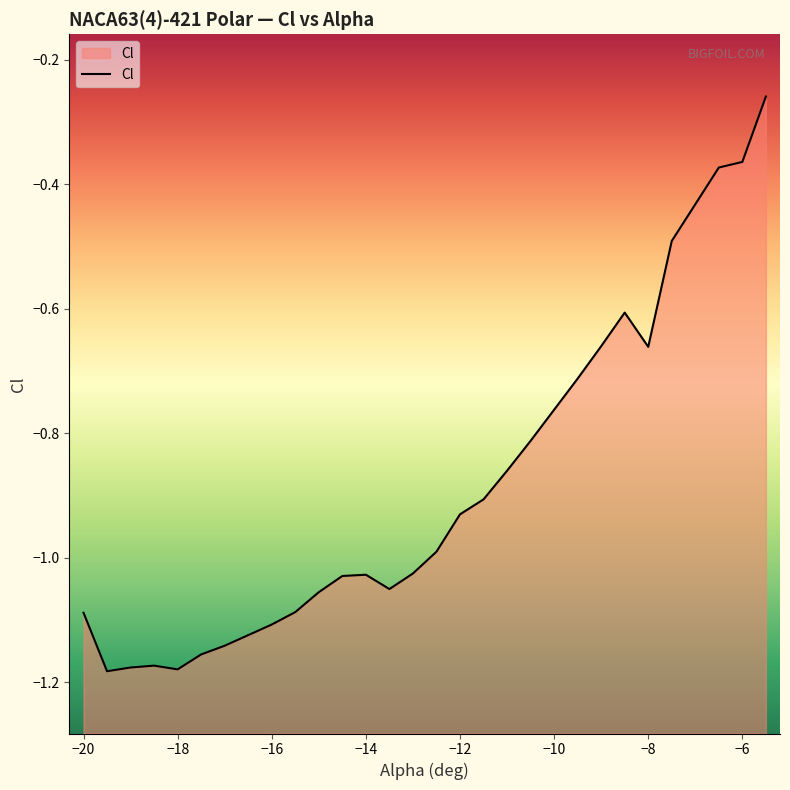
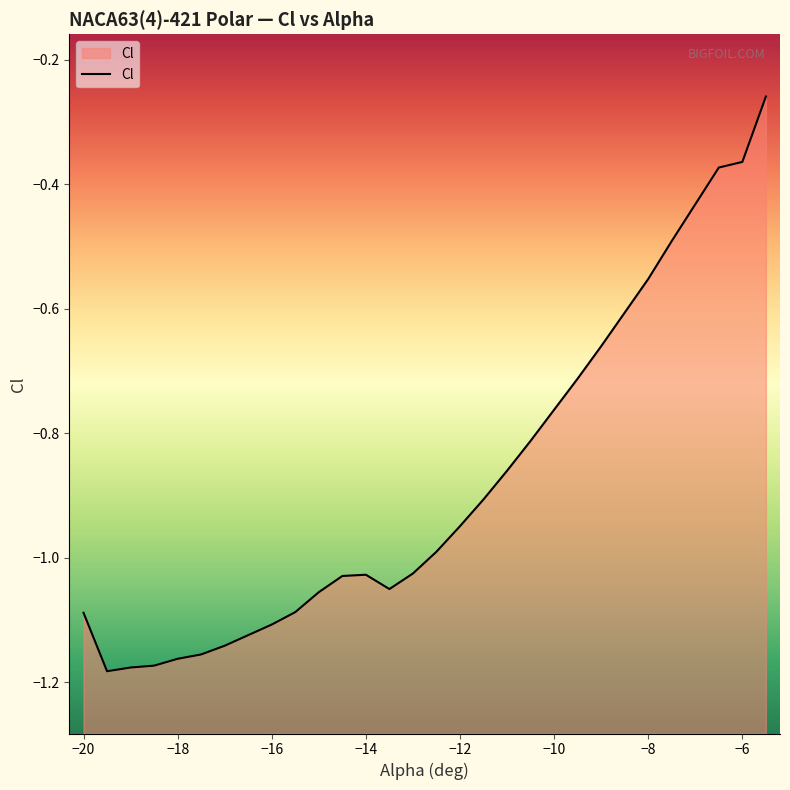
  {
    "−20": -1.09,
-   "−18": -1.18,
+   "−18": -1.16,
    "−16": -1.11,
    "−14": -1.03,
-   "−12": -0.93,
+   "−12": -0.95,
    "−10": -0.76,
-   "−8": -0.66,
+   "−8": -0.55,
    "−6": -0.36
  }
